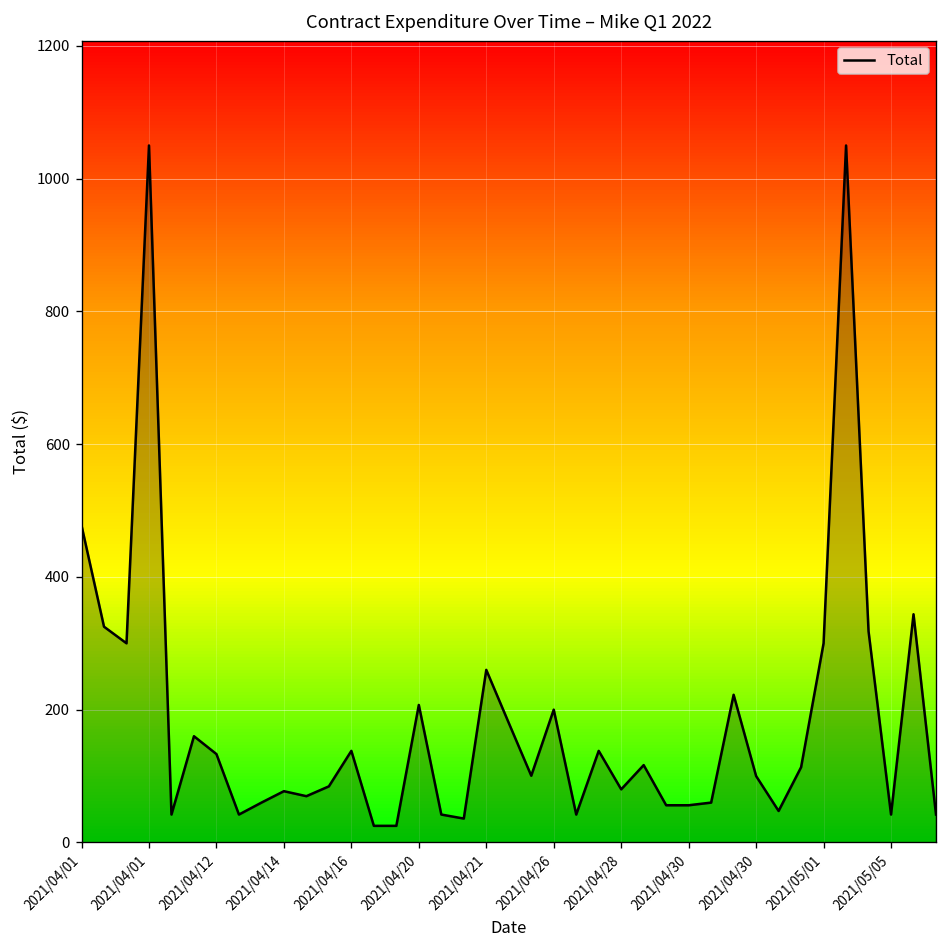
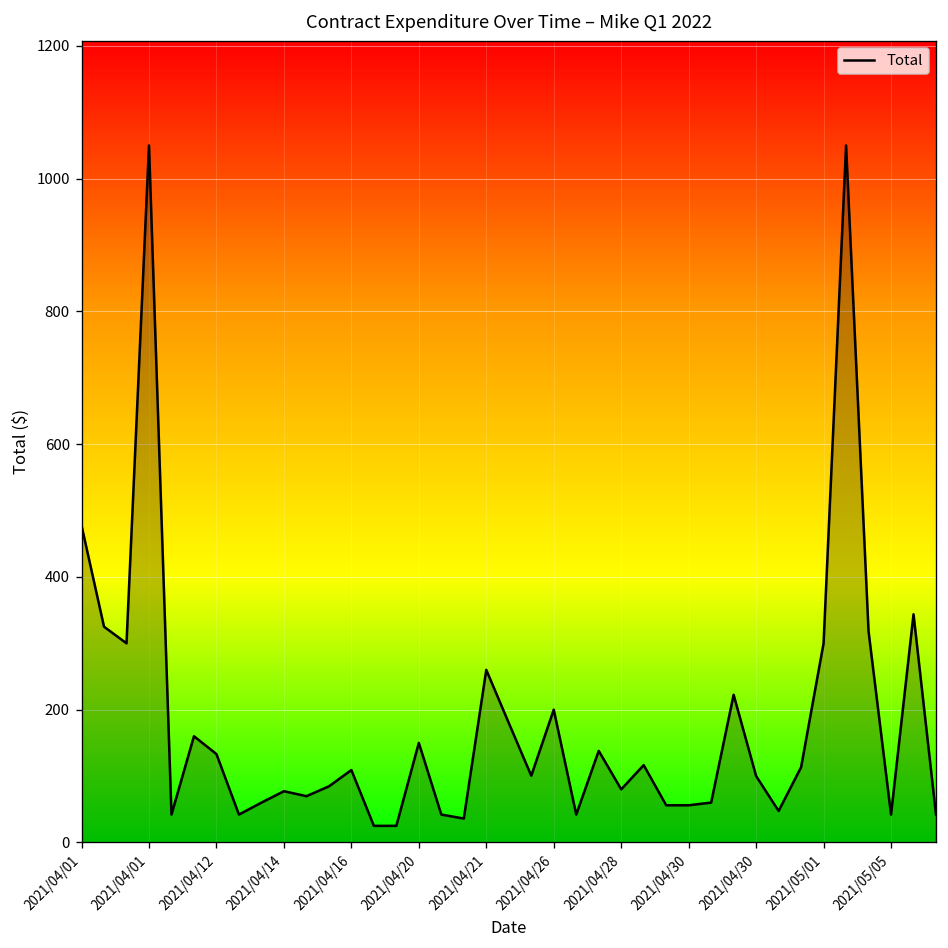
  {
    "2021/04/12": 130,
-   "2021/04/16": 140,
-   "2021/04/20": 210,
+   "2021/04/16": 110,
+   "2021/04/20": 150,
    "2021/04/26": 200,
    "2021/05/05": 40
  }
